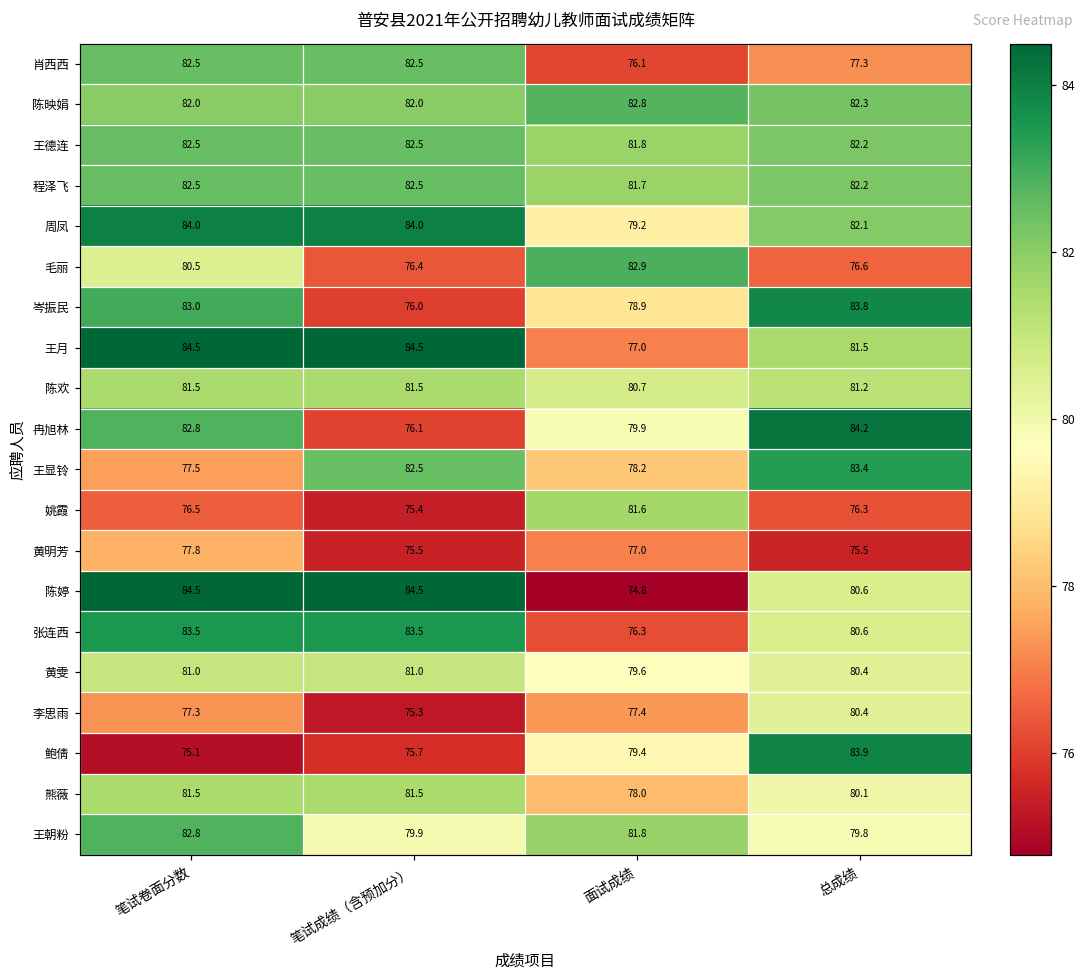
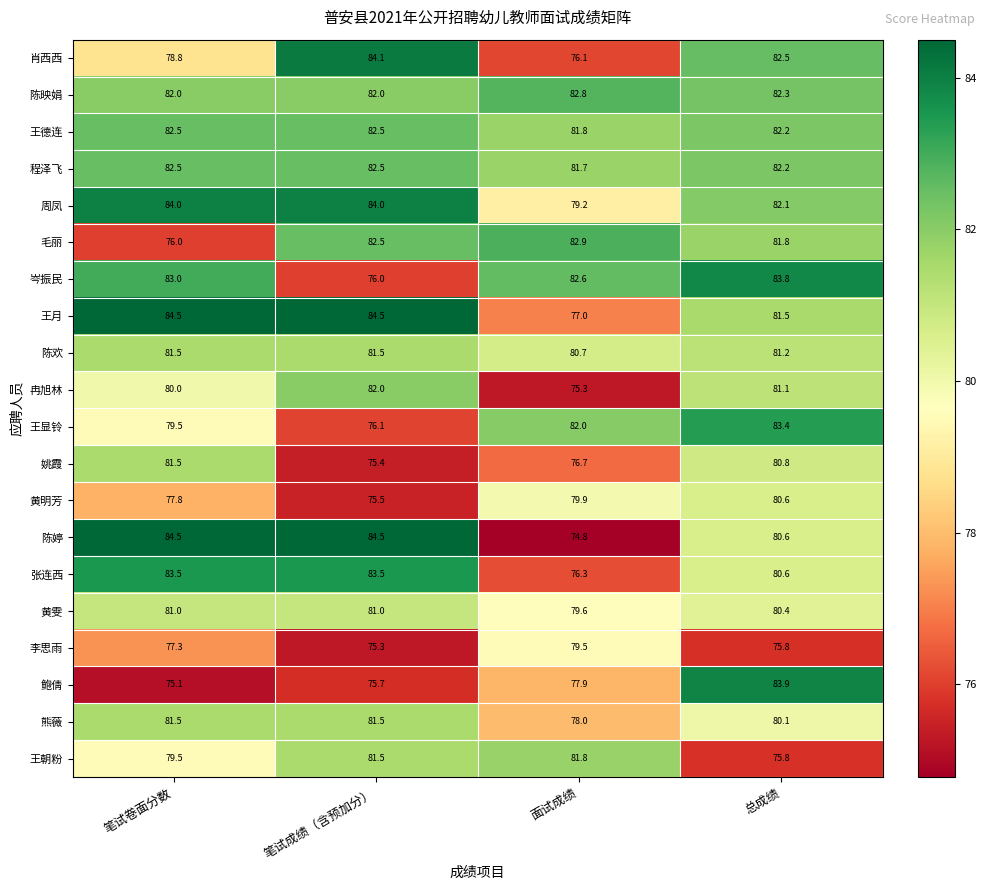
  {
    "肖西西": {
-     "笔试卷面分数": 82.5,
-     "笔试成绩（含预加分）": 82.5,
+     "笔试卷面分数": 78.8,
+     "笔试成绩（含预加分）": 84.1,
      "面试成绩": 76.1,
-     "总成绩": 77.3
+     "总成绩": 82.5
    },
    "陈映娟": {
      "笔试卷面分数": 82.0,
      "笔试成绩（含预加分）": 82.0,
      "面试成绩": 82.8,
      "总成绩": 82.3
    },
    "王德连": {
      "笔试卷面分数": 82.5,
      "笔试成绩（含预加分）": 82.5,
      "面试成绩": 81.8,
      "总成绩": 82.2
    },
    "程泽飞": {
      "笔试卷面分数": 82.5,
      "笔试成绩（含预加分）": 82.5,
      "面试成绩": 81.7,
      "总成绩": 82.2
    },
    "周凤": {
      "笔试卷面分数": 84.0,
      "笔试成绩（含预加分）": 84.0,
      "面试成绩": 79.2,
      "总成绩": 82.1
    },
    "毛丽": {
-     "笔试卷面分数": 80.5,
-     "笔试成绩（含预加分）": 76.4,
+     "笔试卷面分数": 76.0,
+     "笔试成绩（含预加分）": 82.5,
      "面试成绩": 82.9,
-     "总成绩": 76.6
+     "总成绩": 81.8
    },
    "岑振民": {
      "笔试卷面分数": 83.0,
      "笔试成绩（含预加分）": 76.0,
-     "面试成绩": 78.9,
+     "面试成绩": 82.6,
      "总成绩": 83.8
    },
    "王月": {
      "笔试卷面分数": 84.5,
      "笔试成绩（含预加分）": 84.5,
      "面试成绩": 77.0,
      "总成绩": 81.5
    },
    "陈欢": {
      "笔试卷面分数": 81.5,
      "笔试成绩（含预加分）": 81.5,
      "面试成绩": 80.7,
      "总成绩": 81.2
    },
    "冉旭林": {
-     "笔试卷面分数": 82.8,
-     "笔试成绩（含预加分）": 76.1,
-     "面试成绩": 79.9,
-     "总成绩": 84.2
+     "笔试卷面分数": 80.0,
+     "笔试成绩（含预加分）": 82.0,
+     "面试成绩": 75.3,
+     "总成绩": 81.1
    },
    "王显铃": {
-     "笔试卷面分数": 77.5,
-     "笔试成绩（含预加分）": 82.5,
-     "面试成绩": 78.2,
+     "笔试卷面分数": 79.5,
+     "笔试成绩（含预加分）": 76.1,
+     "面试成绩": 82.0,
      "总成绩": 83.4
    },
    "姚霞": {
-     "笔试卷面分数": 76.5,
+     "笔试卷面分数": 81.5,
      "笔试成绩（含预加分）": 75.4,
-     "面试成绩": 81.6,
-     "总成绩": 76.3
+     "面试成绩": 76.7,
+     "总成绩": 80.8
    },
    "黄明芳": {
      "笔试卷面分数": 77.8,
      "笔试成绩（含预加分）": 75.5,
-     "面试成绩": 77.0,
-     "总成绩": 75.5
+     "面试成绩": 79.9,
+     "总成绩": 80.6
    },
    "陈婷": {
      "笔试卷面分数": 84.5,
      "笔试成绩（含预加分）": 84.5,
      "面试成绩": 74.8,
      "总成绩": 80.6
    },
    "张连西": {
      "笔试卷面分数": 83.5,
      "笔试成绩（含预加分）": 83.5,
      "面试成绩": 76.3,
      "总成绩": 80.6
    },
    "黄雯": {
      "笔试卷面分数": 81.0,
      "笔试成绩（含预加分）": 81.0,
      "面试成绩": 79.6,
      "总成绩": 80.4
    },
    "李思雨": {
      "笔试卷面分数": 77.3,
      "笔试成绩（含预加分）": 75.3,
-     "面试成绩": 77.4,
-     "总成绩": 80.4
+     "面试成绩": 79.5,
+     "总成绩": 75.8
    },
    "鲍倩": {
      "笔试卷面分数": 75.1,
      "笔试成绩（含预加分）": 75.7,
-     "面试成绩": 79.4,
+     "面试成绩": 77.9,
      "总成绩": 83.9
    },
    "熊薇": {
      "笔试卷面分数": 81.5,
      "笔试成绩（含预加分）": 81.5,
      "面试成绩": 78.0,
      "总成绩": 80.1
    },
    "王朝粉": {
-     "笔试卷面分数": 82.8,
-     "笔试成绩（含预加分）": 79.9,
+     "笔试卷面分数": 79.5,
+     "笔试成绩（含预加分）": 81.5,
      "面试成绩": 81.8,
-     "总成绩": 79.8
+     "总成绩": 75.8
    }
  }
